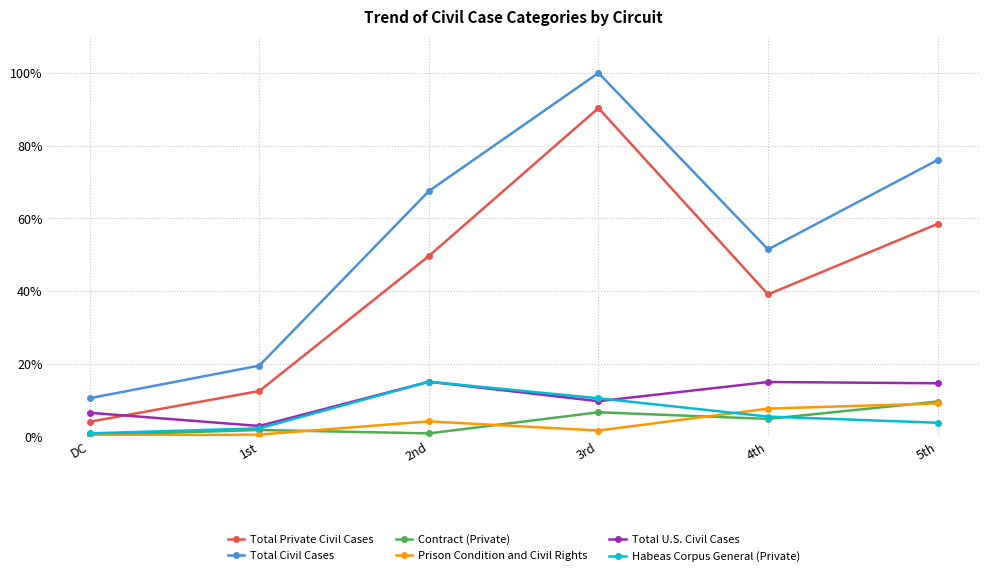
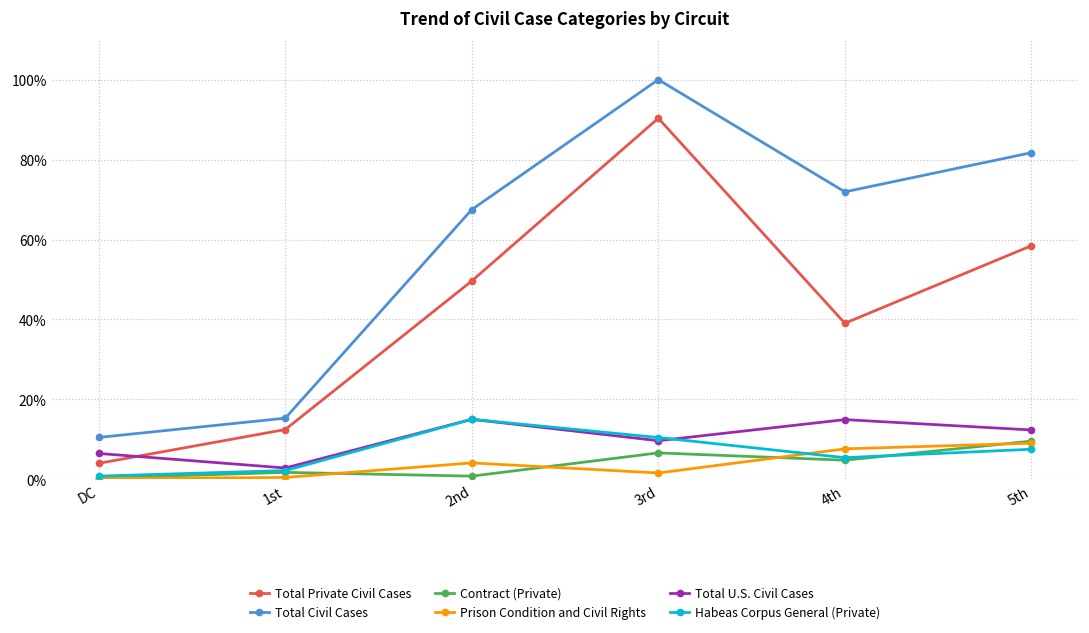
  {
    "Total Private Civil Cases": {
      "DC": "4%",
      "1st": "12%",
      "2nd": "50%",
      "3rd": "90%",
      "4th": "39%",
      "5th": "58%"
    },
    "Total Civil Cases": {
      "DC": "10%",
-     "1st": "19%",
+     "1st": "15%",
      "2nd": "67%",
      "3rd": "100%",
-     "4th": "51%",
-     "5th": "76%"
+     "4th": "72%",
+     "5th": "82%"
    },
    "Contract (Private)": {
      "2nd": "1%",
      "3rd": "7%"
    },
    "Prison Condition and Civil Rights": {
      "1st": "0%",
      "2nd": "4%",
      "3rd": "2%",
      "4th": "8%"
    },
    "Total U.S. Civil Cases": {
      "DC": "6%",
      "3rd": "10%",
      "4th": "15%",
-     "5th": "15%"
+     "5th": "12%"
    },
    "Habeas Corpus General (Private)": {
      "3rd": "10%",
-     "5th": "4%"
+     "5th": "8%"
    }
  }
